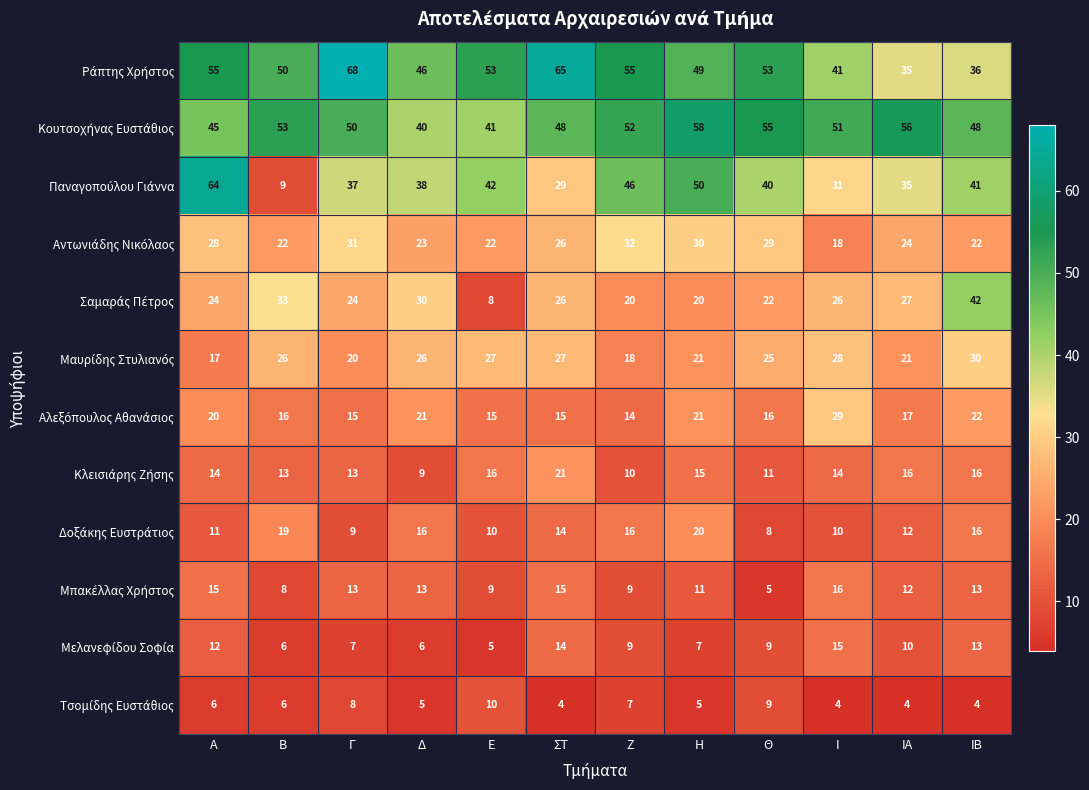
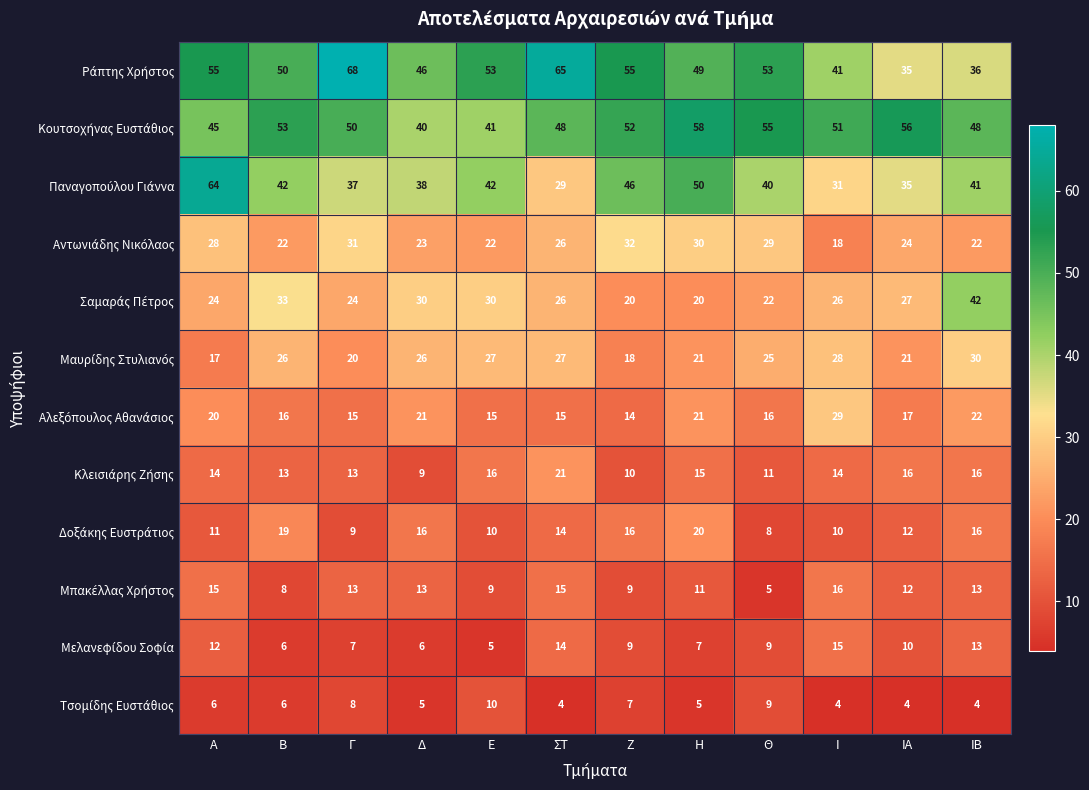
  {
    "Ράπτης Χρήστος": {
      "Α": 55,
      "Β": 50,
      "Γ": 68,
      "Δ": 46,
      "Ε": 53,
      "ΣΤ": 65,
      "Ζ": 55,
      "Η": 49,
      "Θ": 53,
      "I": 41,
      "ΙΑ": 35,
      "ΙΒ": 36
    },
    "Κουτσοχήνας Ευστάθιος": {
      "Α": 45,
      "Β": 53,
      "Γ": 50,
      "Δ": 40,
      "Ε": 41,
      "ΣΤ": 48,
      "Ζ": 52,
      "Η": 58,
      "Θ": 55,
      "I": 51,
      "ΙΑ": 56,
      "ΙΒ": 48
    },
    "Παναγοπούλου Γιάννα": {
      "Α": 64,
-     "Β": 9,
+     "Β": 42,
      "Γ": 37,
      "Δ": 38,
      "Ε": 42,
      "ΣΤ": 29,
      "Ζ": 46,
      "Η": 50,
      "Θ": 40,
      "I": 31,
      "ΙΑ": 35,
      "ΙΒ": 41
    },
    "Αντωνιάδης Νικόλαος": {
      "Α": 28,
      "Β": 22,
      "Γ": 31,
      "Δ": 23,
      "Ε": 22,
      "ΣΤ": 26,
      "Ζ": 32,
      "Η": 30,
      "Θ": 29,
      "I": 18,
      "ΙΑ": 24,
      "ΙΒ": 22
    },
    "Σαμαράς Πέτρος": {
      "Α": 24,
      "Β": 33,
      "Γ": 24,
      "Δ": 30,
-     "Ε": 8,
+     "Ε": 30,
      "ΣΤ": 26,
      "Ζ": 20,
      "Η": 20,
      "Θ": 22,
      "I": 26,
      "ΙΑ": 27,
      "ΙΒ": 42
    },
    "Μαυρίδης Στυλιανός": {
      "Α": 17,
      "Β": 26,
      "Γ": 20,
      "Δ": 26,
      "Ε": 27,
      "ΣΤ": 27,
      "Ζ": 18,
      "Η": 21,
      "Θ": 25,
      "I": 28,
      "ΙΑ": 21,
      "ΙΒ": 30
    },
    "Αλεξόπουλος Αθανάσιος": {
      "Α": 20,
      "Β": 16,
      "Γ": 15,
      "Δ": 21,
      "Ε": 15,
      "ΣΤ": 15,
      "Ζ": 14,
      "Η": 21,
      "Θ": 16,
      "I": 29,
      "ΙΑ": 17,
      "ΙΒ": 22
    },
    "Κλεισιάρης Ζήσης": {
      "Α": 14,
      "Β": 13,
      "Γ": 13,
      "Δ": 9,
      "Ε": 16,
      "ΣΤ": 21,
      "Ζ": 10,
      "Η": 15,
      "Θ": 11,
      "I": 14,
      "ΙΑ": 16,
      "ΙΒ": 16
    },
    "Δοξάκης Ευστράτιος": {
      "Α": 11,
      "Β": 19,
      "Γ": 9,
      "Δ": 16,
      "Ε": 10,
      "ΣΤ": 14,
      "Ζ": 16,
      "Η": 20,
      "Θ": 8,
      "I": 10,
      "ΙΑ": 12,
      "ΙΒ": 16
    },
    "Μπακέλλας Χρήστος": {
      "Α": 15,
      "Β": 8,
      "Γ": 13,
      "Δ": 13,
      "Ε": 9,
      "ΣΤ": 15,
      "Ζ": 9,
      "Η": 11,
      "Θ": 5,
      "I": 16,
      "ΙΑ": 12,
      "ΙΒ": 13
    },
    "Μελανεφίδου Σοφία": {
      "Α": 12,
      "Β": 6,
      "Γ": 7,
      "Δ": 6,
      "Ε": 5,
      "ΣΤ": 14,
      "Ζ": 9,
      "Η": 7,
      "Θ": 9,
      "I": 15,
      "ΙΑ": 10,
      "ΙΒ": 13
    },
    "Τσομίδης Ευστάθιος": {
      "Α": 6,
      "Β": 6,
      "Γ": 8,
      "Δ": 5,
      "Ε": 10,
      "ΣΤ": 4,
      "Ζ": 7,
      "Η": 5,
      "Θ": 9,
      "I": 4,
      "ΙΑ": 4,
      "ΙΒ": 4
    }
  }
